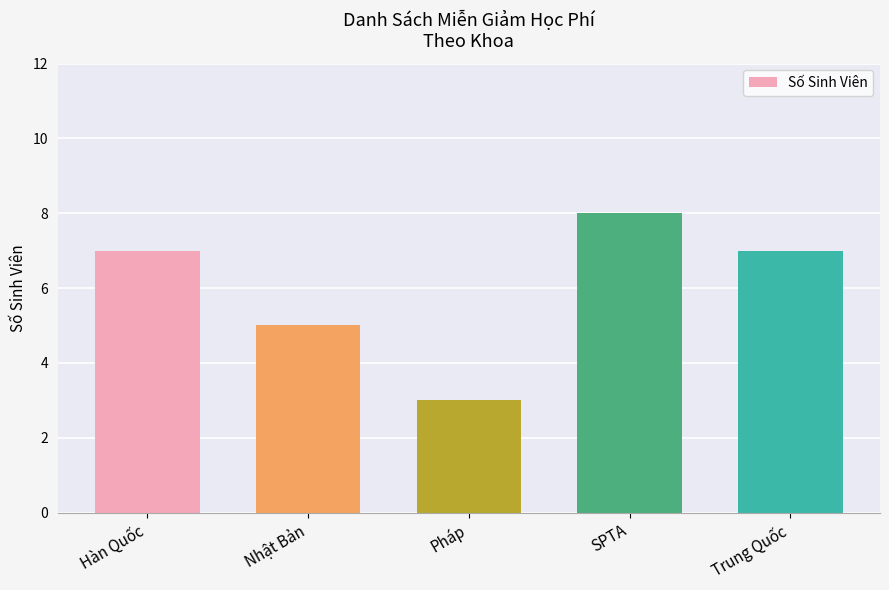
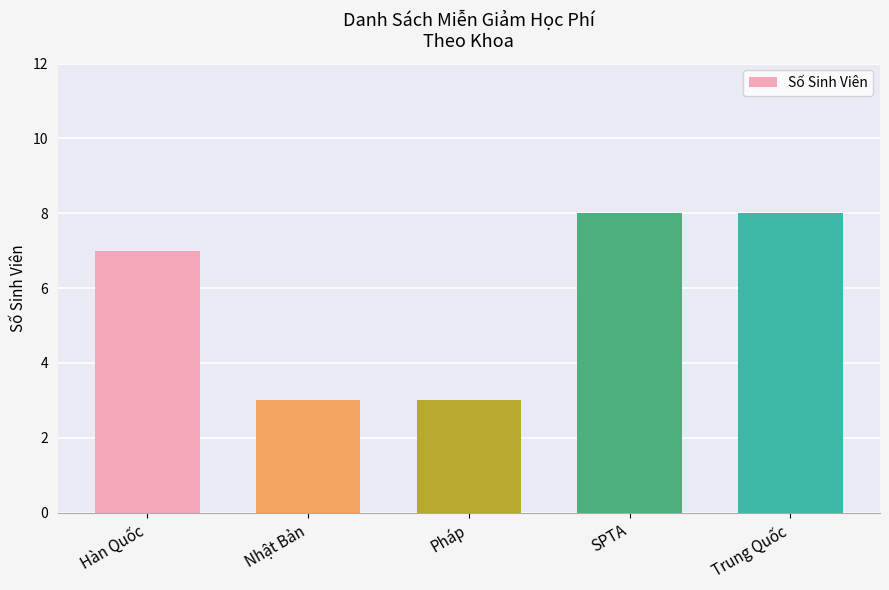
  {
    "Hàn Quốc": 7,
-   "Nhật Bản": 5,
+   "Nhật Bản": 3,
    "Pháp": 3,
    "SPTA": 8,
-   "Trung Quốc": 7
+   "Trung Quốc": 8
  }
